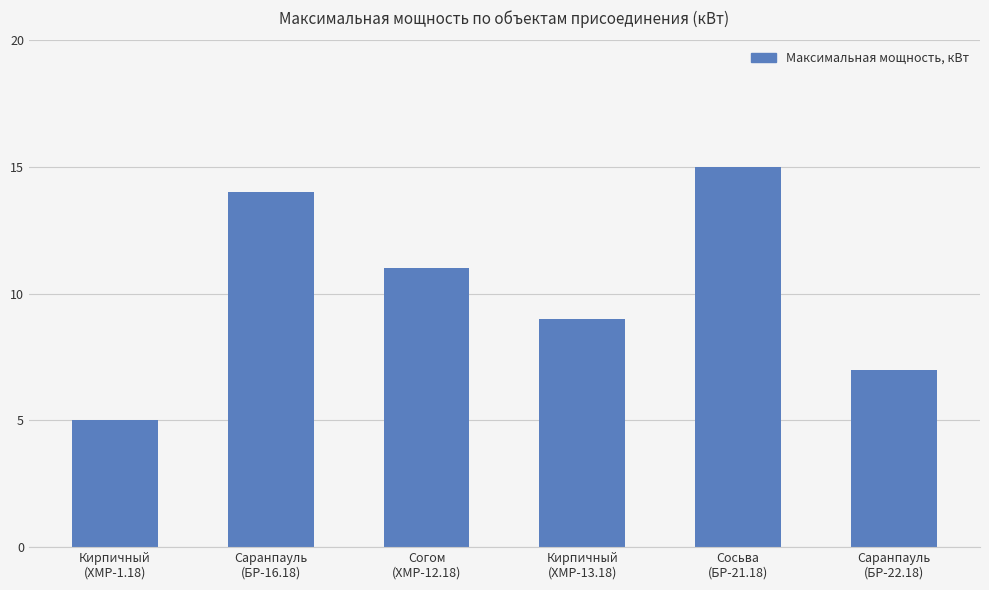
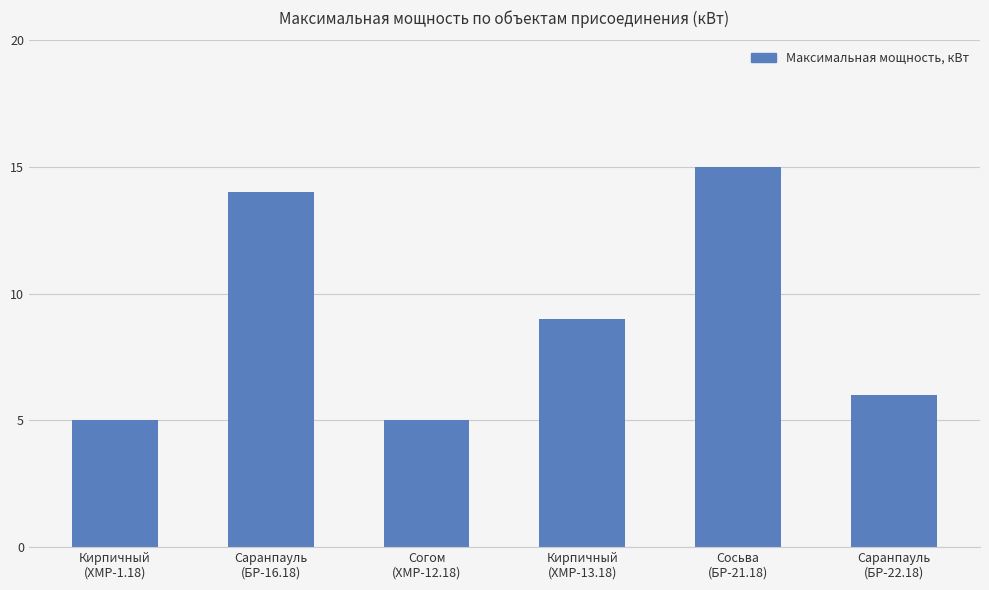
  {
    "Кирпичный (ХМР-1.18)": 5,
    "Саранпауль (БР-16.18)": 14,
-   "Согом (ХМР-12.18)": 11,
+   "Согом (ХМР-12.18)": 5,
    "Кирпичный (ХМР-13.18)": 9,
    "Сосьва (БР-21.18)": 15,
-   "Саранпауль (БР-22.18)": 7
+   "Саранпауль (БР-22.18)": 6
  }
